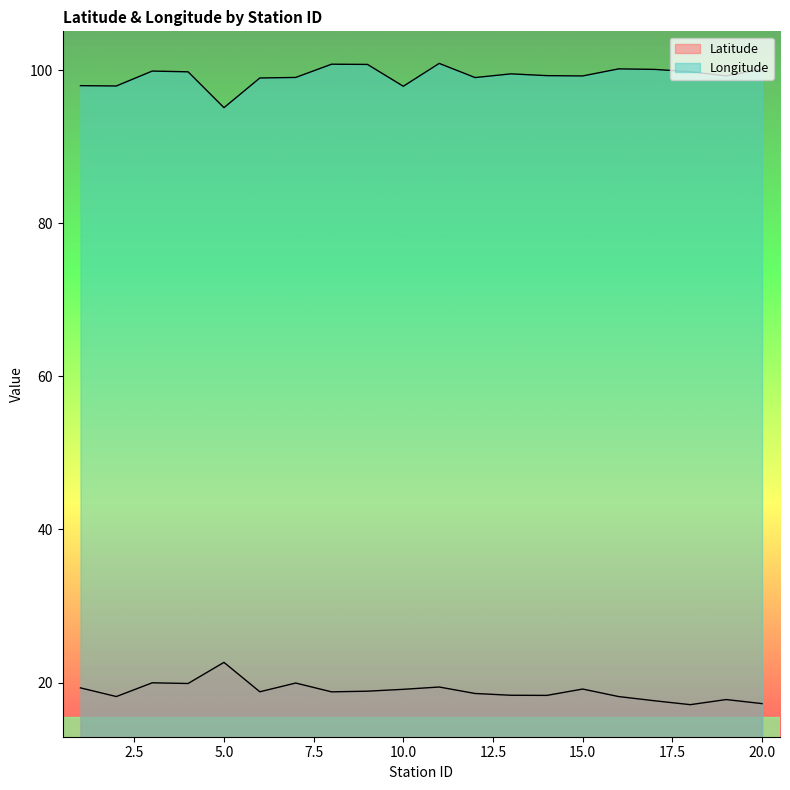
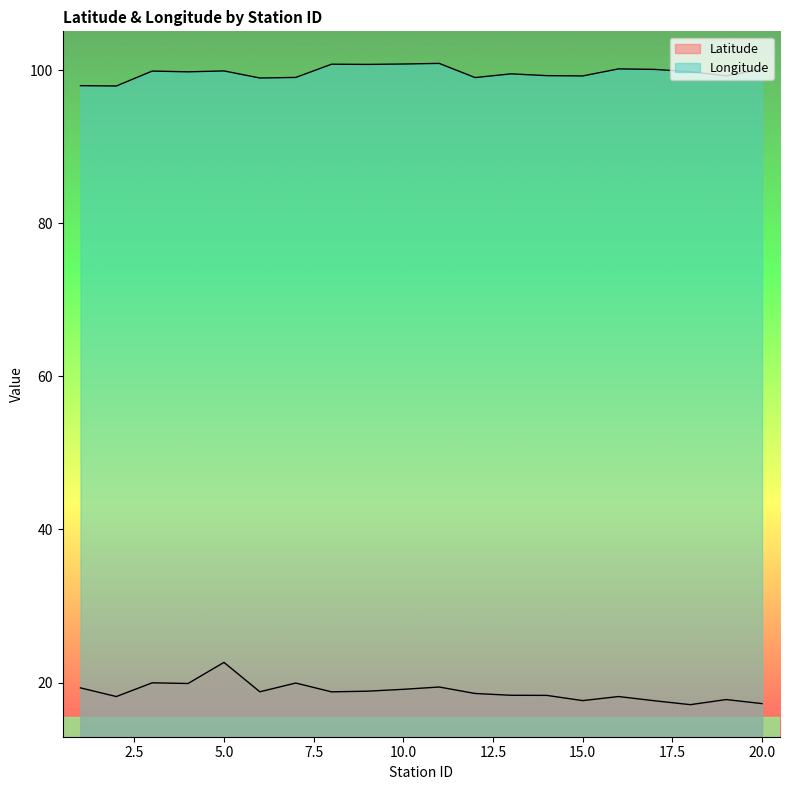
  {
    "Latitude": {
      "5.0": 23,
      "10.0": 19,
-     "15.0": 19,
+     "15.0": 18,
      "20.0": 17
    },
    "Longitude": {
-     "5.0": 95,
-     "10.0": 98,
+     "5.0": 100,
+     "10.0": 101,
      "15.0": 99
    }
  }
